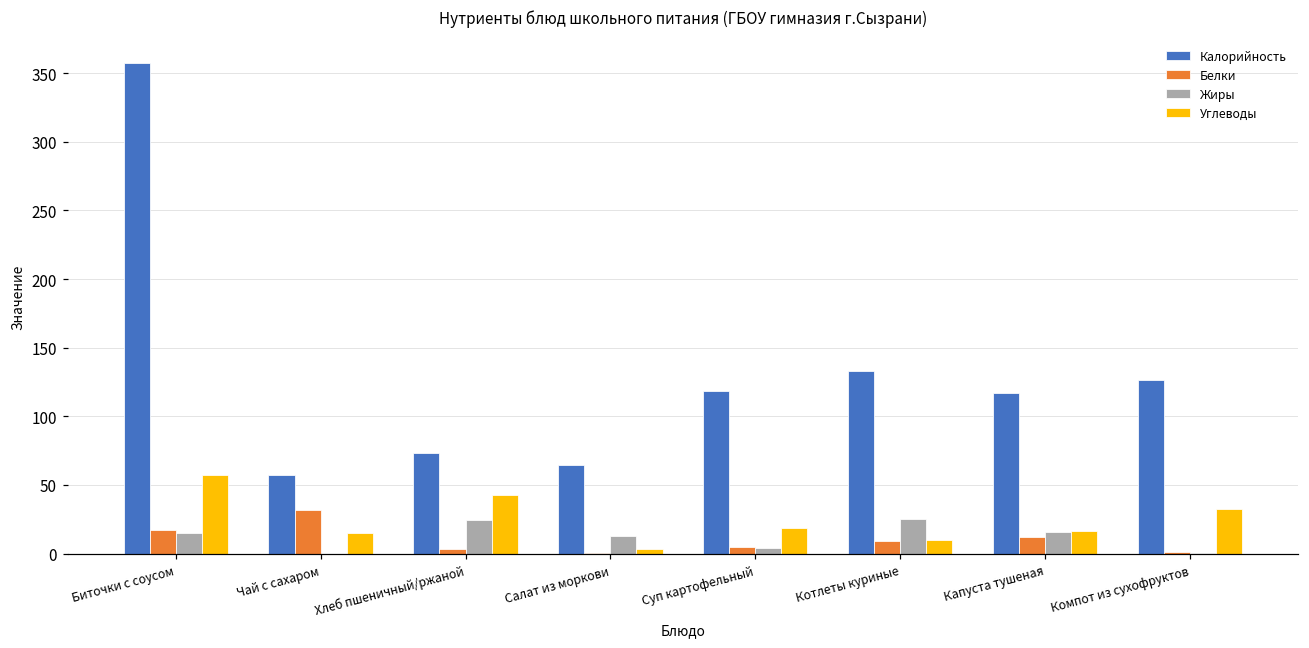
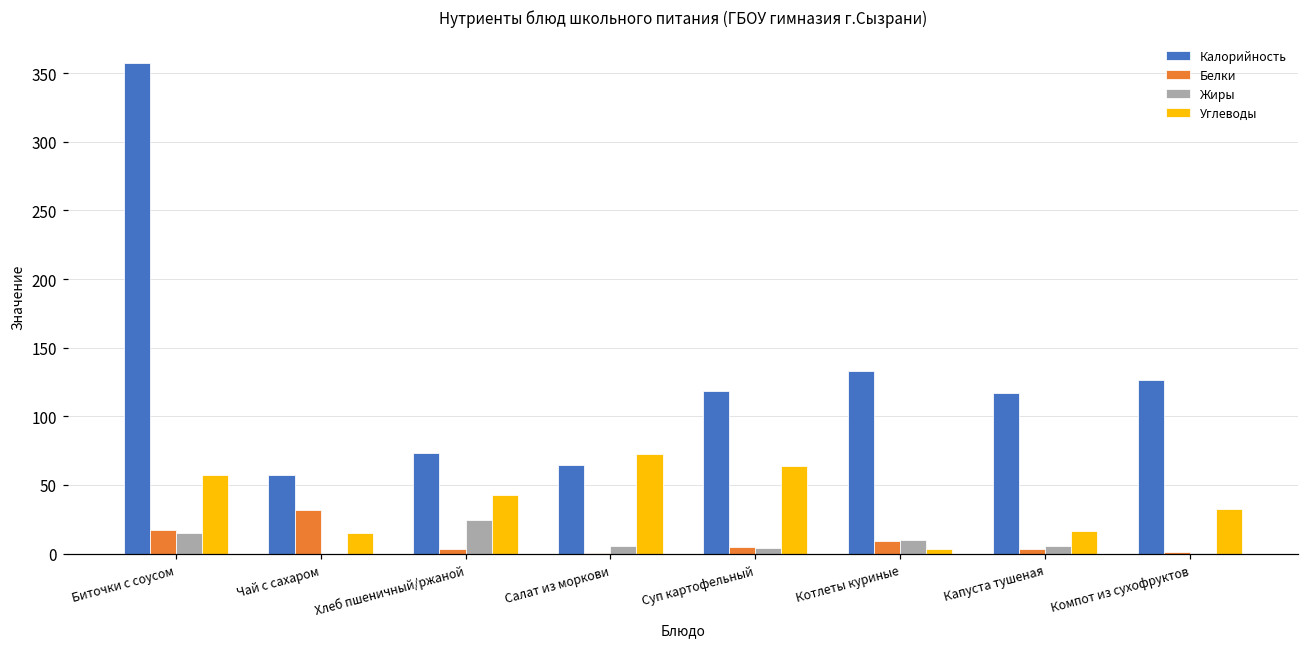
  {
    "Калорийность": {
      "Биточки с соусом": 357,
      "Чай с сахаром": 57,
      "Хлеб пшеничный/ржаной": 73,
      "Салат из моркови": 65,
      "Суп картофельный": 118,
      "Котлеты куриные": 133,
      "Капуста тушеная": 117,
      "Компот из сухофруктов": 126
    },
    "Белки": {
      "Биточки с соусом": 17,
      "Чай с сахаром": 32,
      "Хлеб пшеничный/ржаной": 3,
      "Суп картофельный": 5,
      "Котлеты куриные": 9,
-     "Капуста тушеная": 12
+     "Капуста тушеная": 4
    },
    "Жиры": {
      "Биточки с соусом": 15,
      "Хлеб пшеничный/ржаной": 25,
-     "Салат из моркови": 13,
+     "Салат из моркови": 5,
      "Суп картофельный": 4,
-     "Котлеты куриные": 26,
-     "Капуста тушеная": 16
+     "Котлеты куриные": 10,
+     "Капуста тушеная": 5
    },
    "Углеводы": {
      "Биточки с соусом": 57,
      "Чай с сахаром": 15,
      "Хлеб пшеничный/ржаной": 42,
-     "Салат из моркови": 4,
-     "Суп картофельный": 19,
-     "Котлеты куриные": 10,
+     "Салат из моркови": 73,
+     "Суп картофельный": 64,
+     "Котлеты куриные": 4,
      "Капуста тушеная": 17,
      "Компот из сухофруктов": 32
    }
  }
